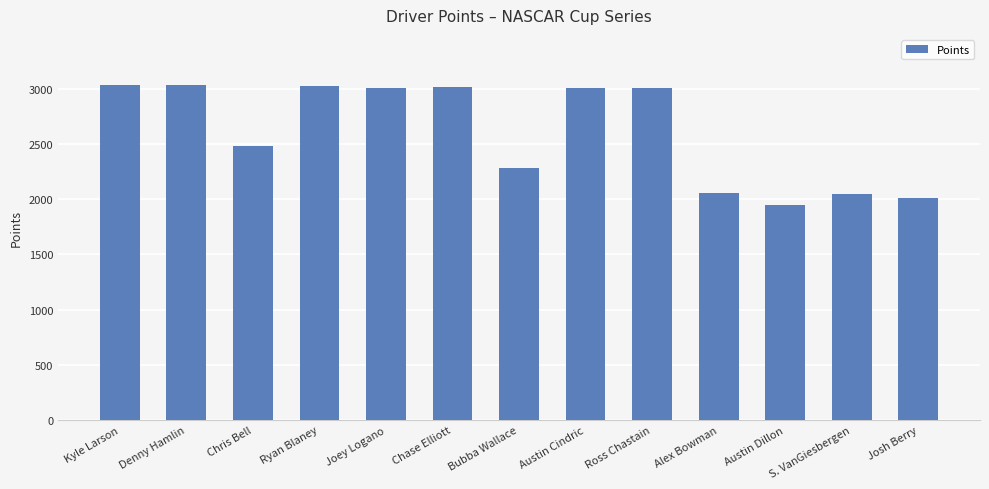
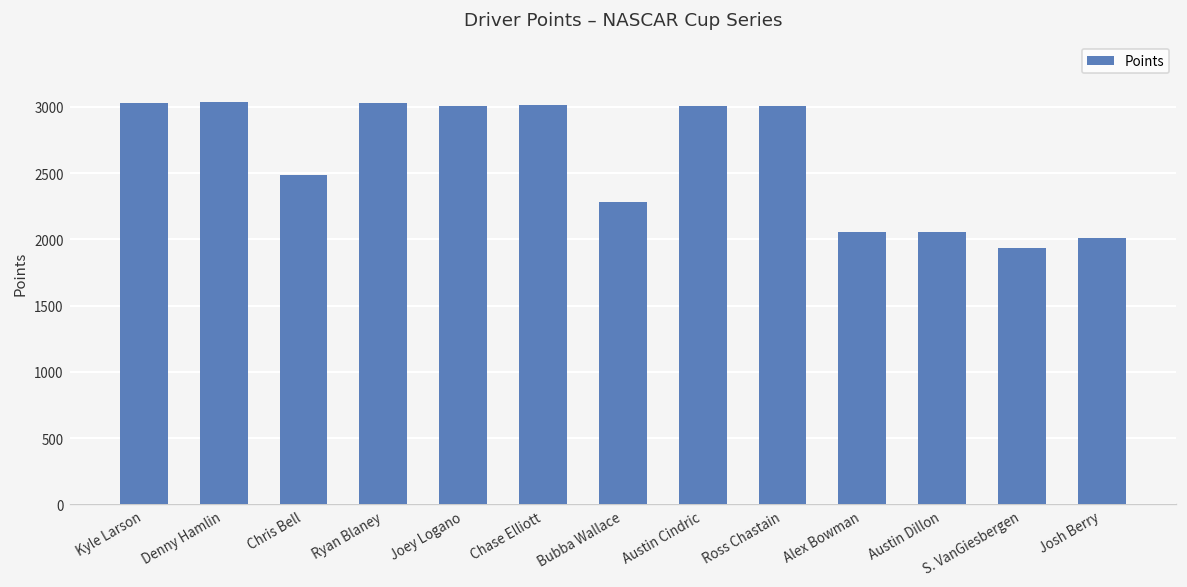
  {
    "Kyle Larson": 3030,
    "Denny Hamlin": 3030,
    "Chris Bell": 2480,
    "Ryan Blaney": 3030,
    "Joey Logano": 3010,
    "Chase Elliott": 3010,
    "Bubba Wallace": 2280,
    "Austin Cindric": 3010,
    "Ross Chastain": 3010,
    "Alex Bowman": 2060,
-   "Austin Dillon": 1950,
-   "S. VanGiesbergen": 2050,
+   "Austin Dillon": 2050,
+   "S. VanGiesbergen": 1930,
    "Josh Berry": 2010
  }
